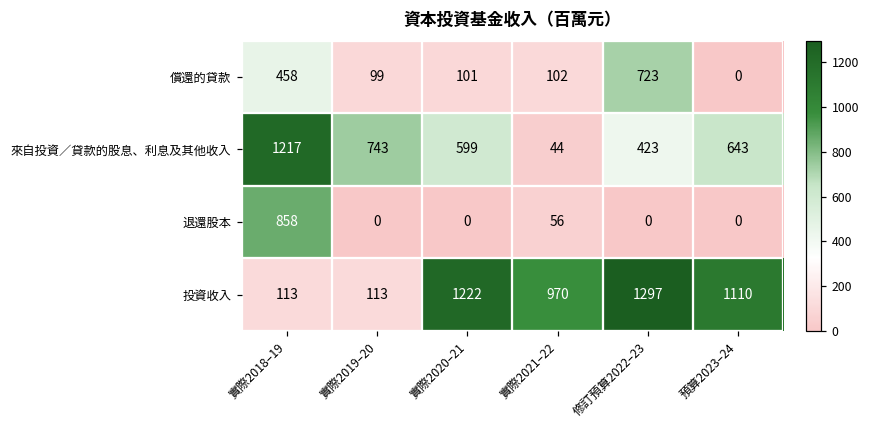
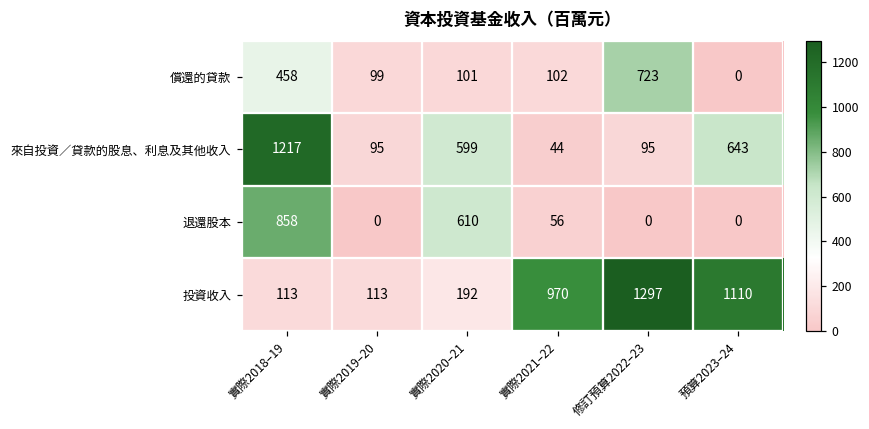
  {
    "償還的貸款": {
      "實際2018–19": 458,
      "實際2019–20": 99,
      "實際2020–21": 101,
      "實際2021–22": 102,
      "修訂預算2022–23": 723,
      "預算2023–24": 0
    },
    "來自投資／貸款的股息、利息及其他收入": {
      "實際2018–19": 1217,
-     "實際2019–20": 743,
+     "實際2019–20": 95,
      "實際2020–21": 599,
      "實際2021–22": 44,
-     "修訂預算2022–23": 423,
+     "修訂預算2022–23": 95,
      "預算2023–24": 643
    },
    "退還股本": {
      "實際2018–19": 858,
      "實際2019–20": 0,
-     "實際2020–21": 0,
+     "實際2020–21": 610,
      "實際2021–22": 56,
      "修訂預算2022–23": 0,
      "預算2023–24": 0
    },
    "投資收入": {
      "實際2018–19": 113,
      "實際2019–20": 113,
-     "實際2020–21": 1222,
+     "實際2020–21": 192,
      "實際2021–22": 970,
      "修訂預算2022–23": 1297,
      "預算2023–24": 1110
    }
  }
